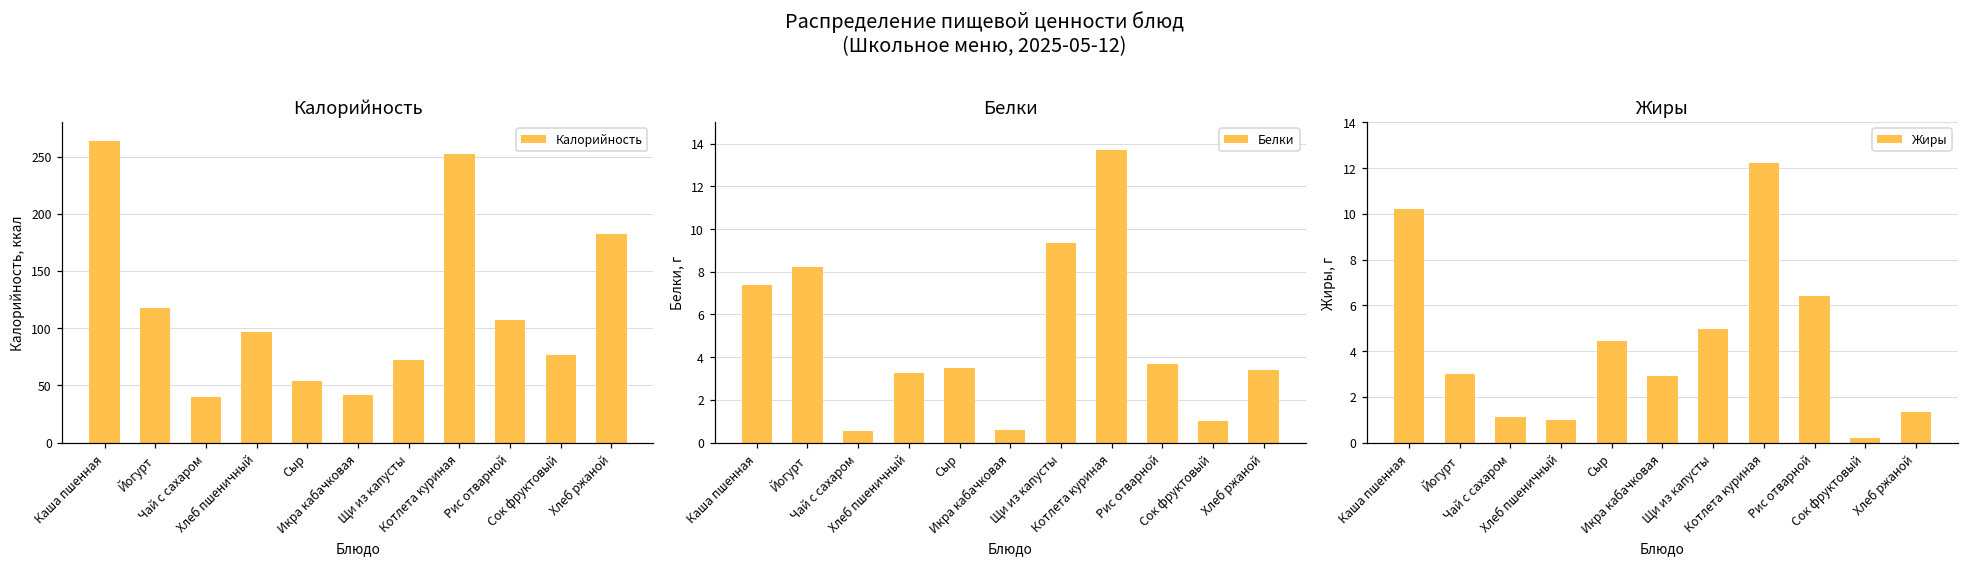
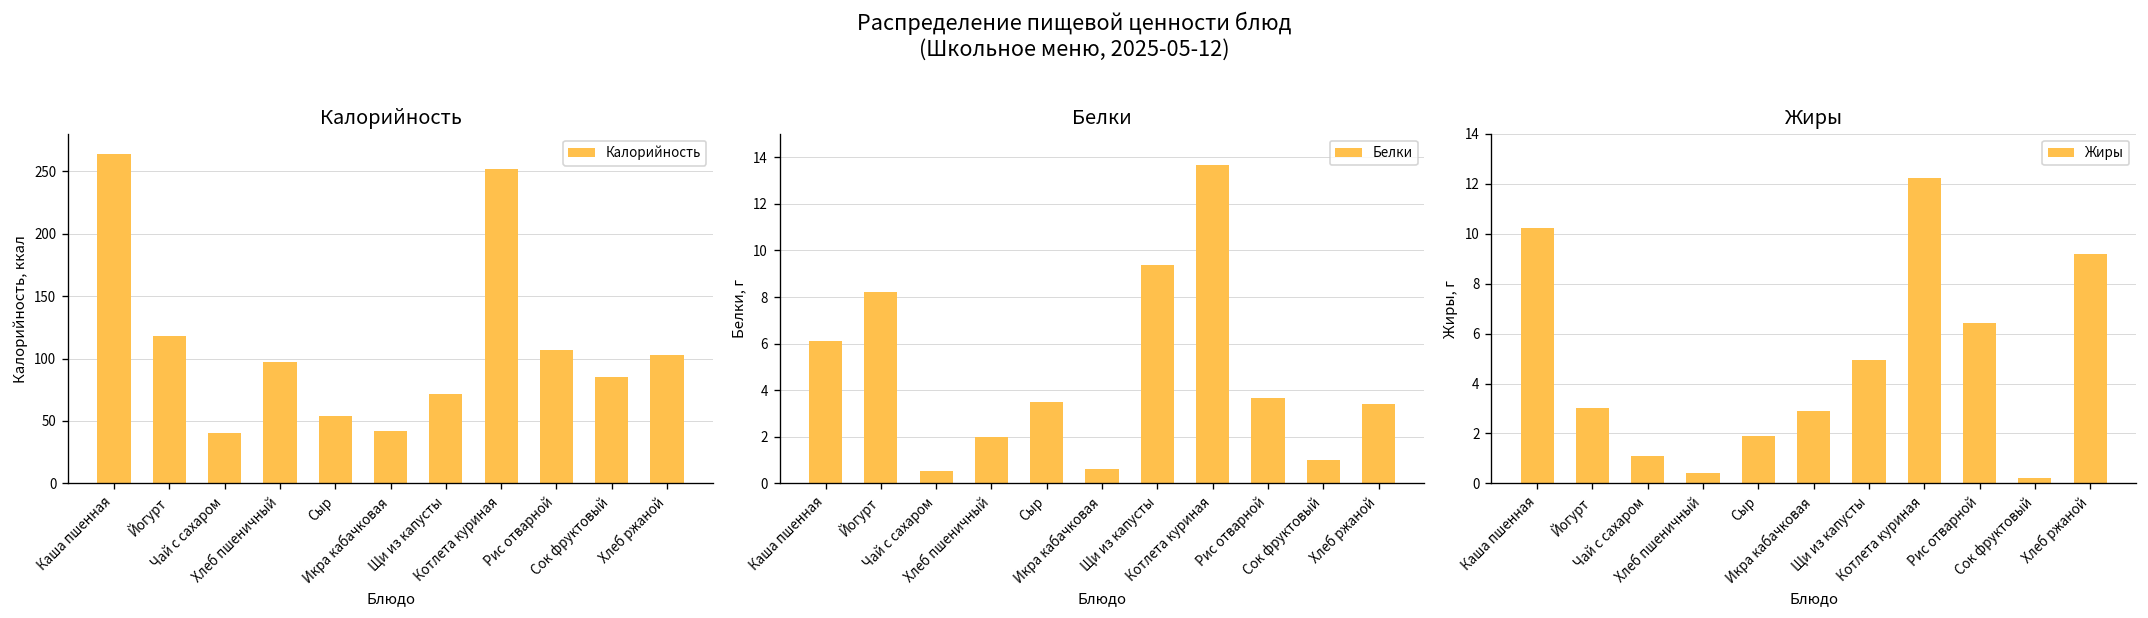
  {
    "Калорийность": {
      "Каша пшенная": 264,
      "Йогурт": 118,
      "Чай с сахаром": 40,
      "Хлеб пшеничный": 97,
      "Сыр": 54,
      "Икра кабачковая": 42,
      "Щи из капусты": 72,
      "Котлета куриная": 252,
      "Рис отварной": 107,
-     "Сок фруктовый": 77,
-     "Хлеб ржаной": 182
+     "Сок фруктовый": 85,
+     "Хлеб ржаной": 103
    },
    "Белки": {
-     "Каша пшенная": 7.4,
+     "Каша пшенная": 6.1,
      "Йогурт": 8.2,
      "Чай с сахаром": 0.5,
-     "Хлеб пшеничный": 3.2,
+     "Хлеб пшеничный": 2.0,
      "Сыр": 3.5,
      "Икра кабачковая": 0.6,
      "Щи из капусты": 9.4,
      "Котлета куриная": 13.7,
      "Рис отварной": 3.7,
      "Сок фруктовый": 1.0,
      "Хлеб ржаной": 3.4
    },
    "Жиры": {
      "Каша пшенная": 10.2,
      "Йогурт": 3.0,
      "Чай с сахаром": 1.1,
-     "Хлеб пшеничный": 1.0,
-     "Сыр": 4.4,
+     "Хлеб пшеничный": 0.4,
+     "Сыр": 1.9,
      "Икра кабачковая": 2.9,
      "Щи из капусты": 5.0,
      "Котлета куриная": 12.2,
      "Рис отварной": 6.4,
      "Сок фруктовый": 0.2,
-     "Хлеб ржаной": 1.3
+     "Хлеб ржаной": 9.2
    }
  }
